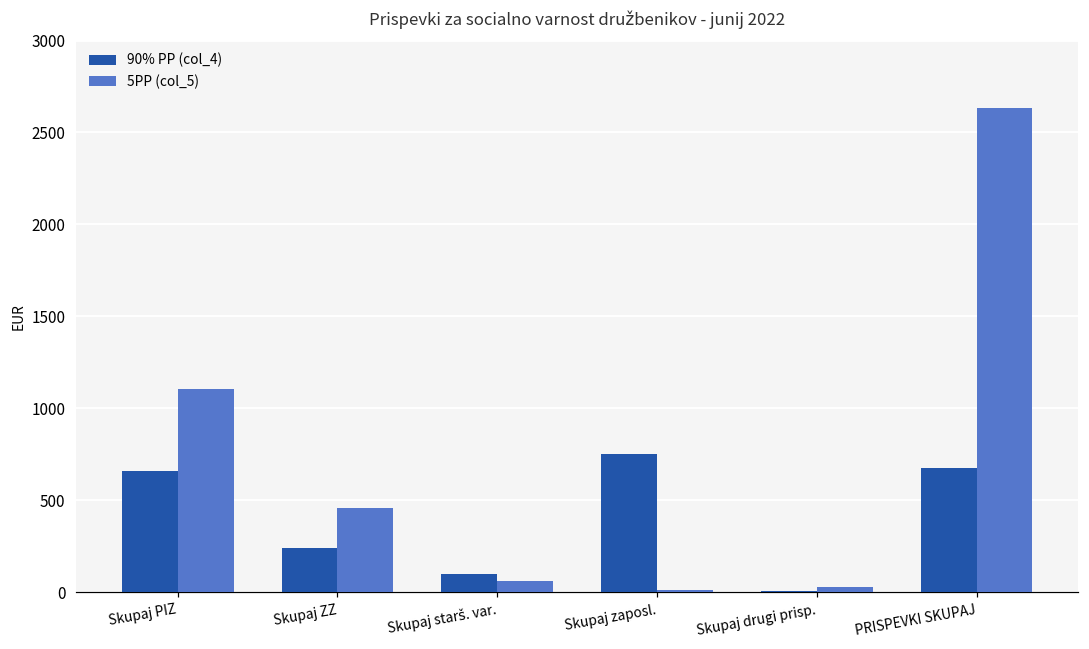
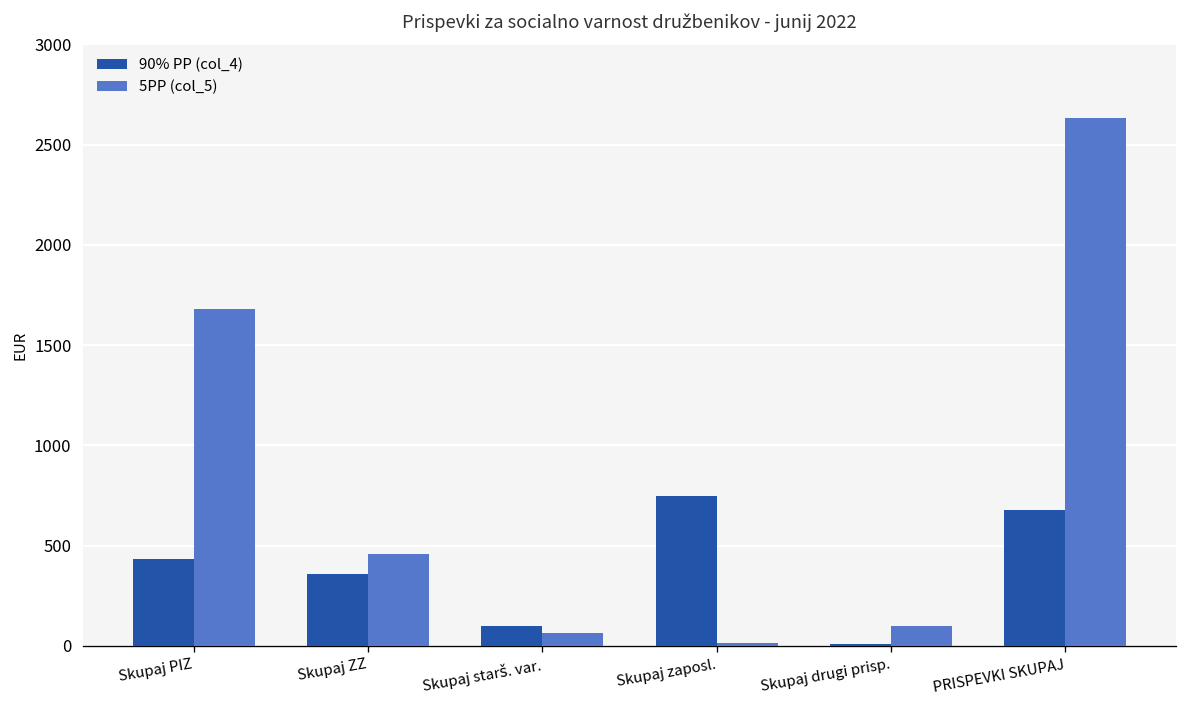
  {
    "90% PP (col_4)": {
-     "Skupaj PIZ": 660,
-     "Skupaj ZZ": 240,
+     "Skupaj PIZ": 430,
+     "Skupaj ZZ": 360,
      "Skupaj starš. var.": 100,
      "Skupaj zaposl.": 750,
      "PRISPEVKI SKUPAJ": 680
    },
    "5PP (col_5)": {
-     "Skupaj PIZ": 1100,
+     "Skupaj PIZ": 1680,
      "Skupaj ZZ": 460,
      "Skupaj starš. var.": 60,
-     "Skupaj drugi prisp.": 30,
+     "Skupaj drugi prisp.": 100,
      "PRISPEVKI SKUPAJ": 2630
    }
  }
